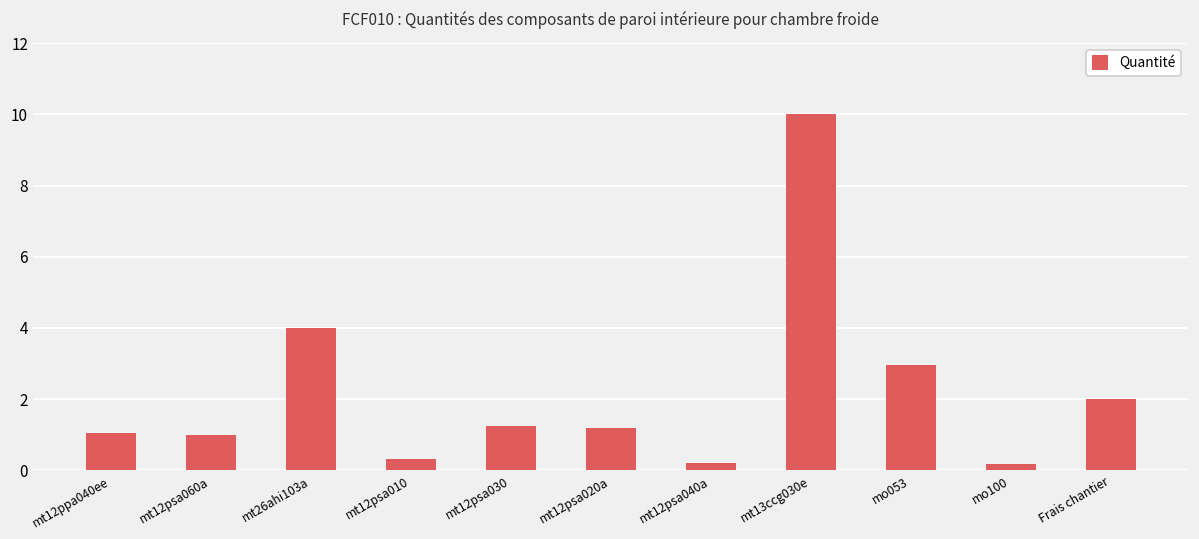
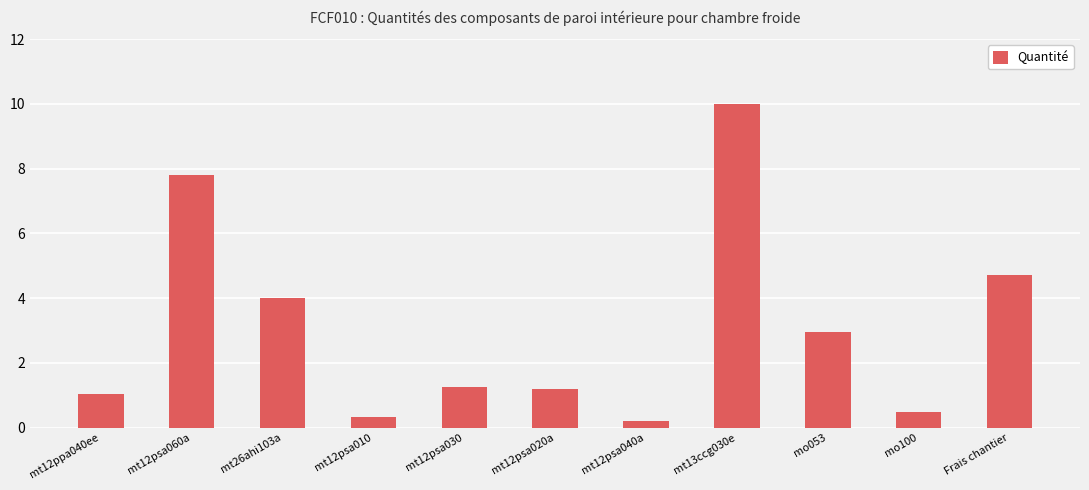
  {
    "mt12ppa040ee": 1.1,
-   "mt12psa060a": 1.0,
+   "mt12psa060a": 7.8,
    "mt26ahi103a": 4.0,
    "mt12psa010": 0.3,
    "mt12psa030": 1.3,
    "mt12psa020a": 1.2,
    "mt12psa040a": 0.2,
    "mt13ccg030e": 10.0,
    "mo053": 2.9,
-   "mo100": 0.2,
-   "Frais chantier": 2.0
+   "mo100": 0.5,
+   "Frais chantier": 4.7
  }
